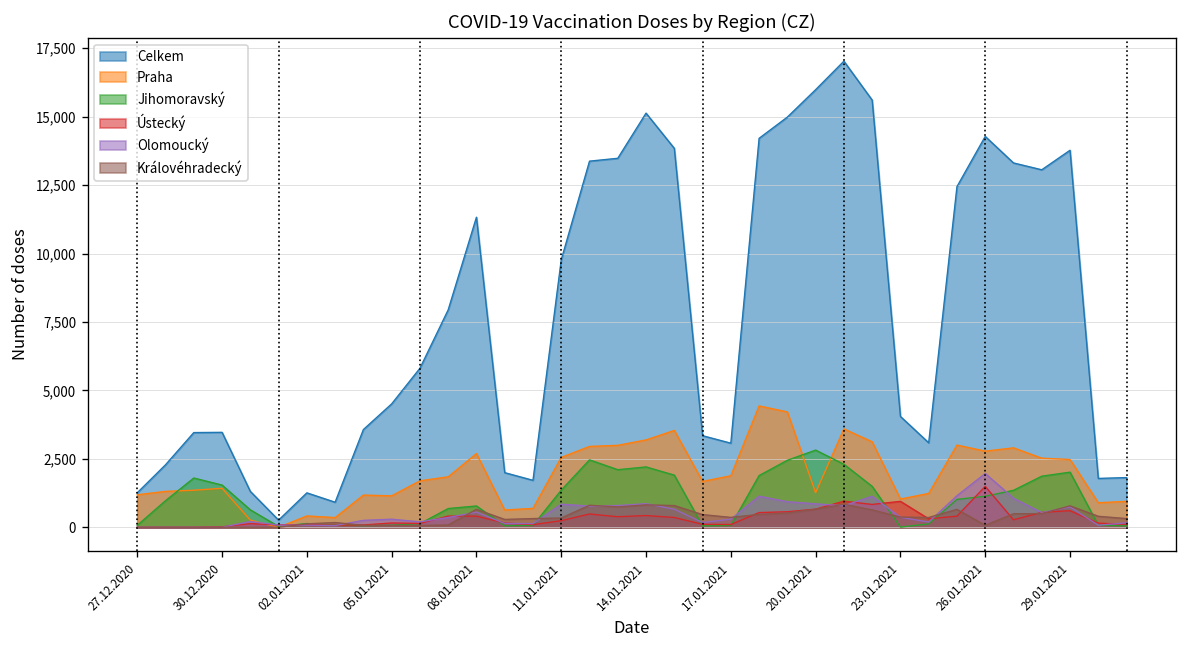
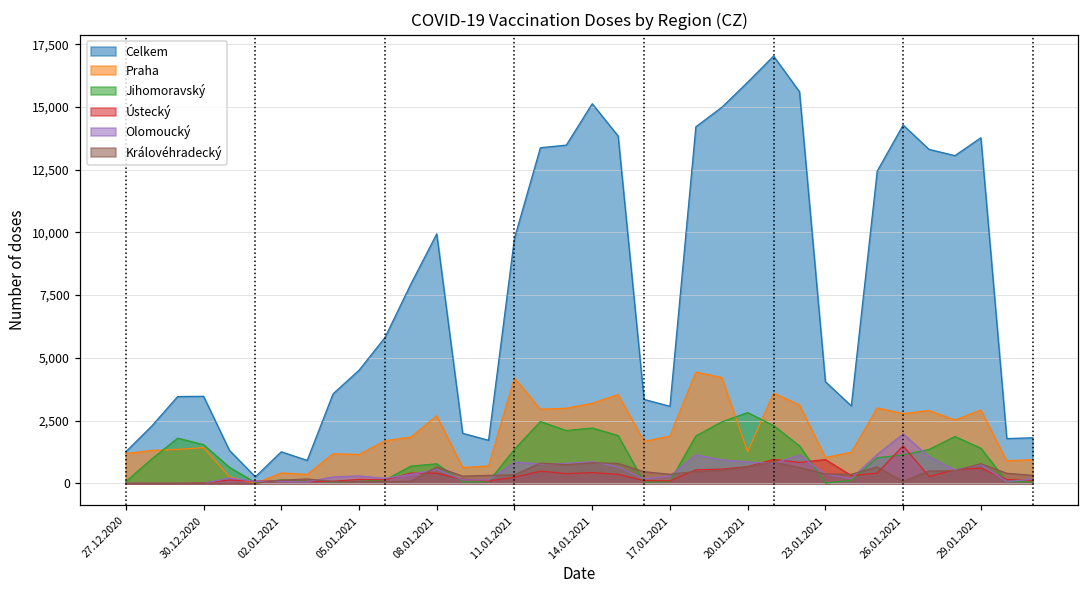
  {
    "Celkem": {
      "30.12.2020": "3,500",
      "02.01.2021": "1,300",
      "05.01.2021": "4,500",
-     "08.01.2021": "11,300",
+     "08.01.2021": "9,900",
      "11.01.2021": "9,800",
      "14.01.2021": "15,100",
      "17.01.2021": "3,100",
      "20.01.2021": "16,000",
      "23.01.2021": "4,000",
      "26.01.2021": "14,300",
      "29.01.2021": "13,800"
    },
    "Praha": {
      "30.12.2020": "1,400",
      "02.01.2021": "400",
      "05.01.2021": "1,200",
      "08.01.2021": "2,700",
-     "11.01.2021": "2,600",
+     "11.01.2021": "4,200",
      "14.01.2021": "3,200",
      "17.01.2021": "1,900",
      "20.01.2021": "1,300",
      "26.01.2021": "2,800",
-     "29.01.2021": "2,500"
+     "29.01.2021": "2,900"
    },
    "Jihomoravský": {
      "30.12.2020": "1,500",
      "08.01.2021": "800",
      "11.01.2021": "1,400",
      "14.01.2021": "2,200",
      "20.01.2021": "2,800",
      "23.01.2021": "0",
      "26.01.2021": "1,100",
-     "29.01.2021": "2,000"
+     "29.01.2021": "1,400"
    },
    "Ústecký": {
      "08.01.2021": "400",
      "14.01.2021": "400",
      "26.01.2021": "1,500",
      "29.01.2021": "600"
    },
    "Olomoucký": {
      "05.01.2021": "300",
      "11.01.2021": "800",
      "20.01.2021": "900",
      "26.01.2021": "2,000"
    },
    "Královéhradecký": {
      "26.01.2021": "100"
    }
  }
